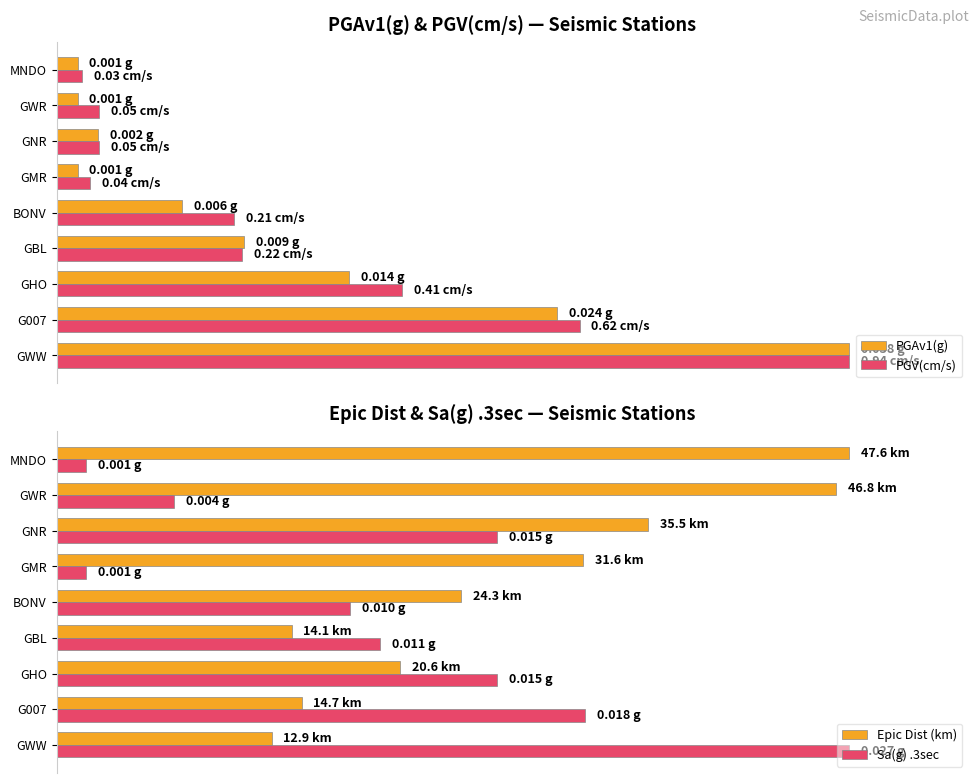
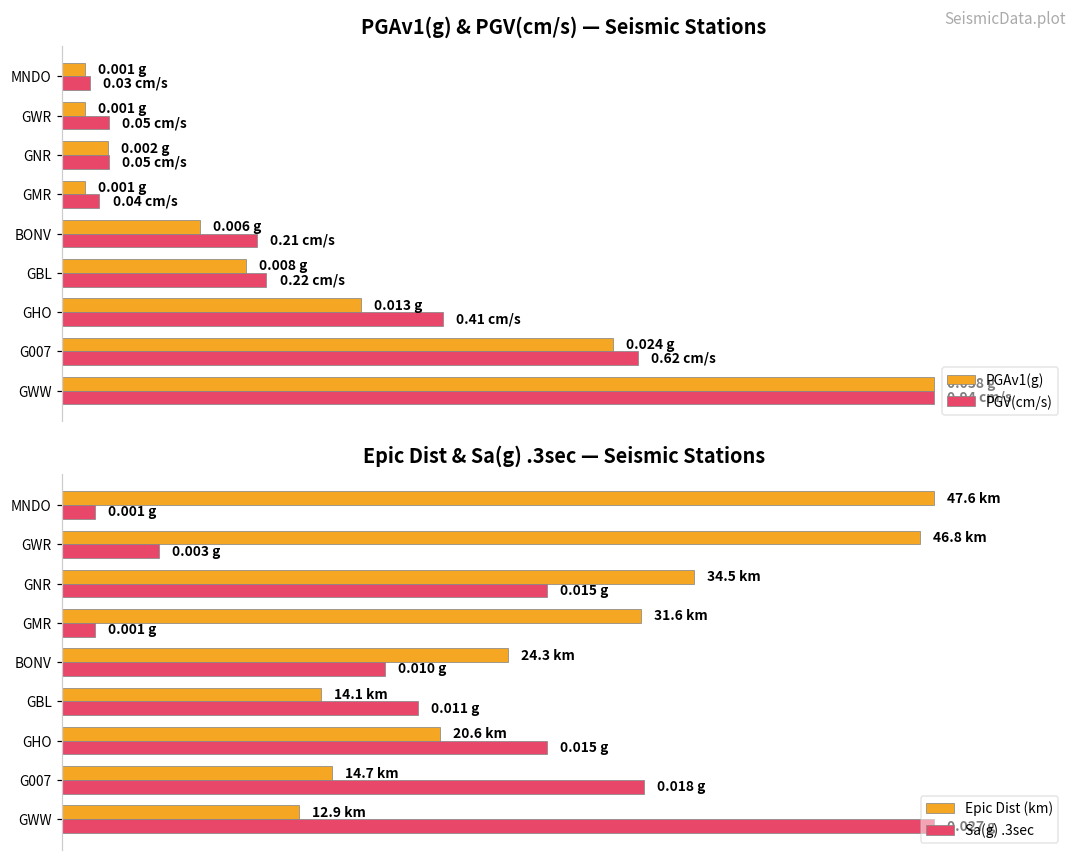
  {
    "PGAv1(g) & PGV(cm/s) — Seismic Stations": {
      "PGAv1(g)": {
-       "GBL": 0.009,
-       "GHO": 0.014
+       "GBL": 0.008,
+       "GHO": 0.013
      }
    },
    "Epic Dist & Sa(g) .3sec — Seismic Stations": {
      "Epic Dist (km)": {
-       "GNR": 35.5
+       "GNR": 34.5
      },
      "Sa(g) .3sec": {
-       "GWR": 0.004
+       "GWR": 0.003
      }
    }
  }
